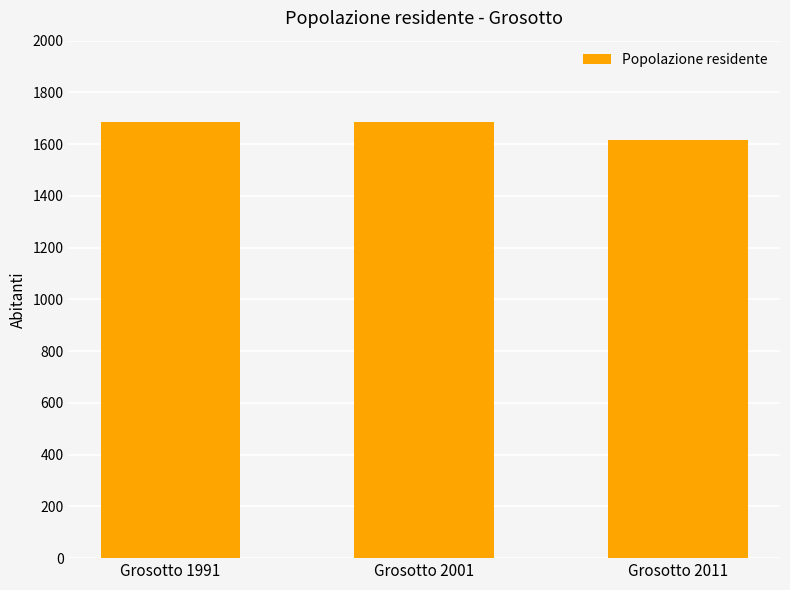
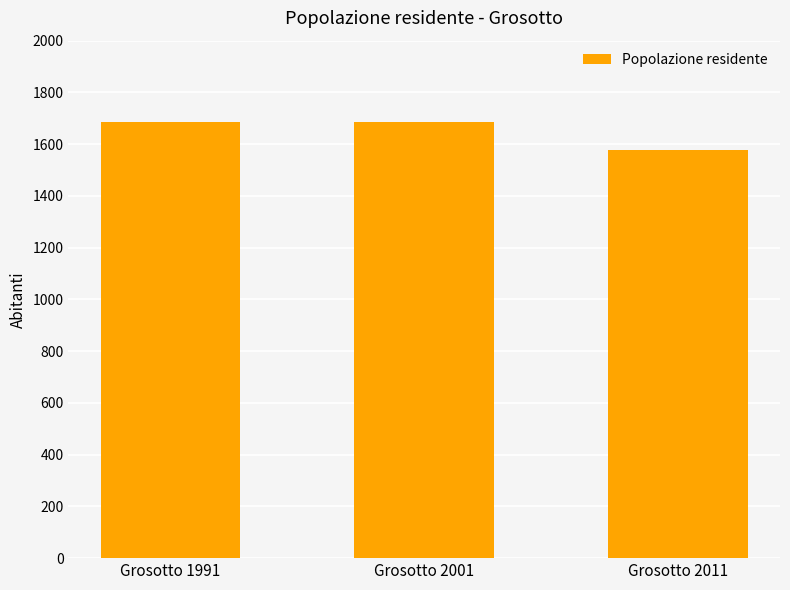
  {
    "Grosotto 1991": 1690,
    "Grosotto 2001": 1690,
-   "Grosotto 2011": 1620
+   "Grosotto 2011": 1580
  }
